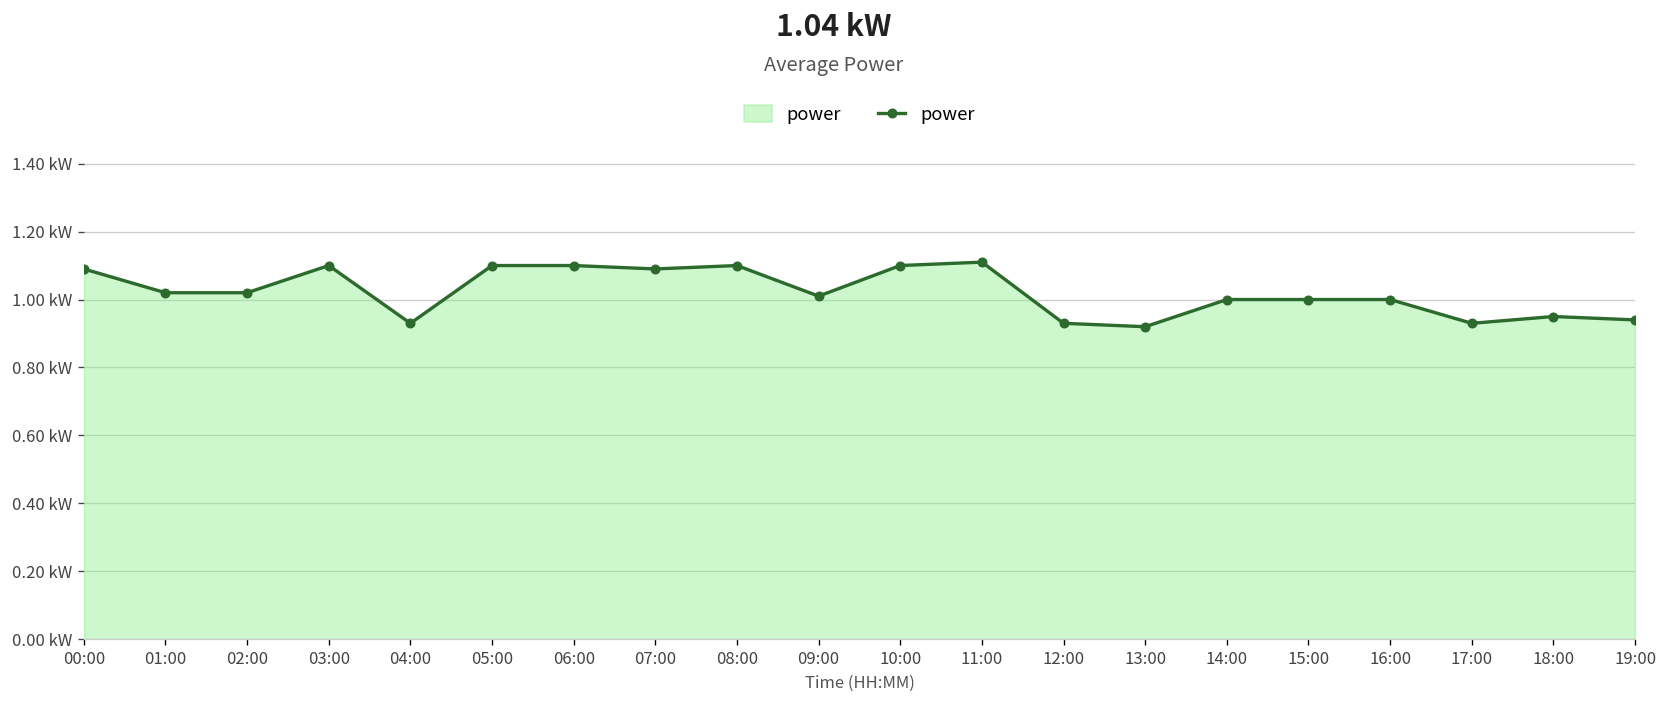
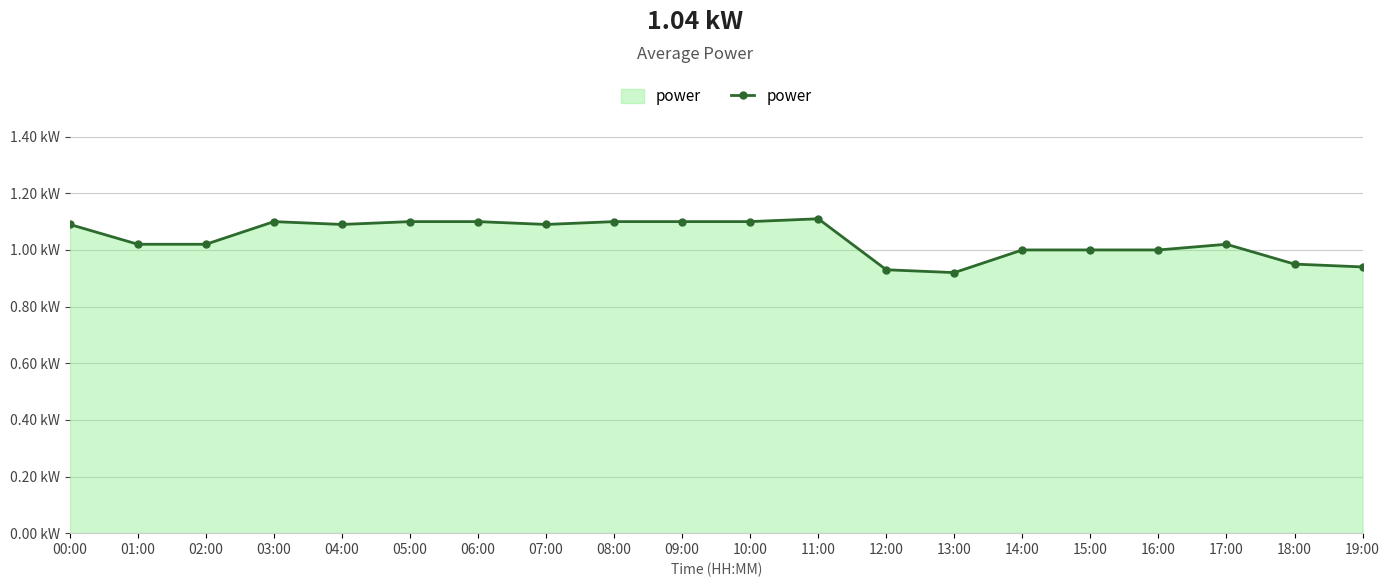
  {
    "00:00": "1.09 kW",
    "01:00": "1.02 kW",
    "02:00": "1.02 kW",
    "03:00": "1.10 kW",
-   "04:00": "0.93 kW",
+   "04:00": "1.09 kW",
    "05:00": "1.10 kW",
    "06:00": "1.10 kW",
    "07:00": "1.09 kW",
    "08:00": "1.10 kW",
-   "09:00": "1.01 kW",
+   "09:00": "1.10 kW",
    "10:00": "1.10 kW",
    "11:00": "1.11 kW",
    "12:00": "0.93 kW",
    "13:00": "0.92 kW",
    "14:00": "1.00 kW",
    "15:00": "1.00 kW",
    "16:00": "1.00 kW",
-   "17:00": "0.93 kW",
+   "17:00": "1.02 kW",
    "18:00": "0.95 kW",
    "19:00": "0.94 kW"
  }
